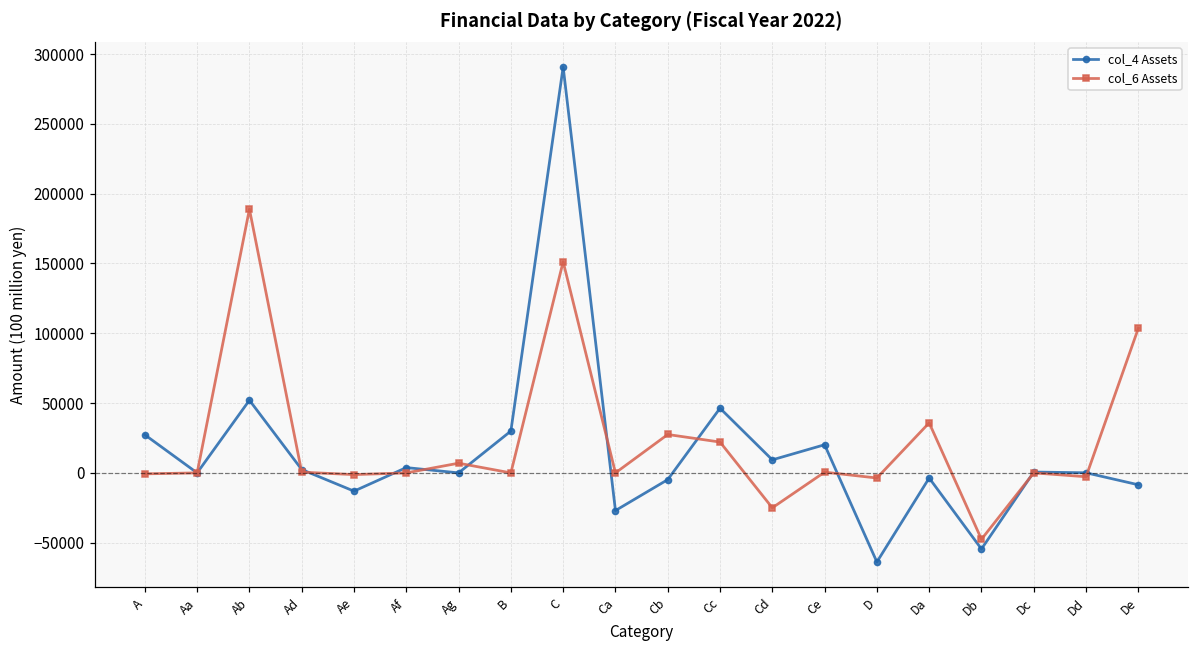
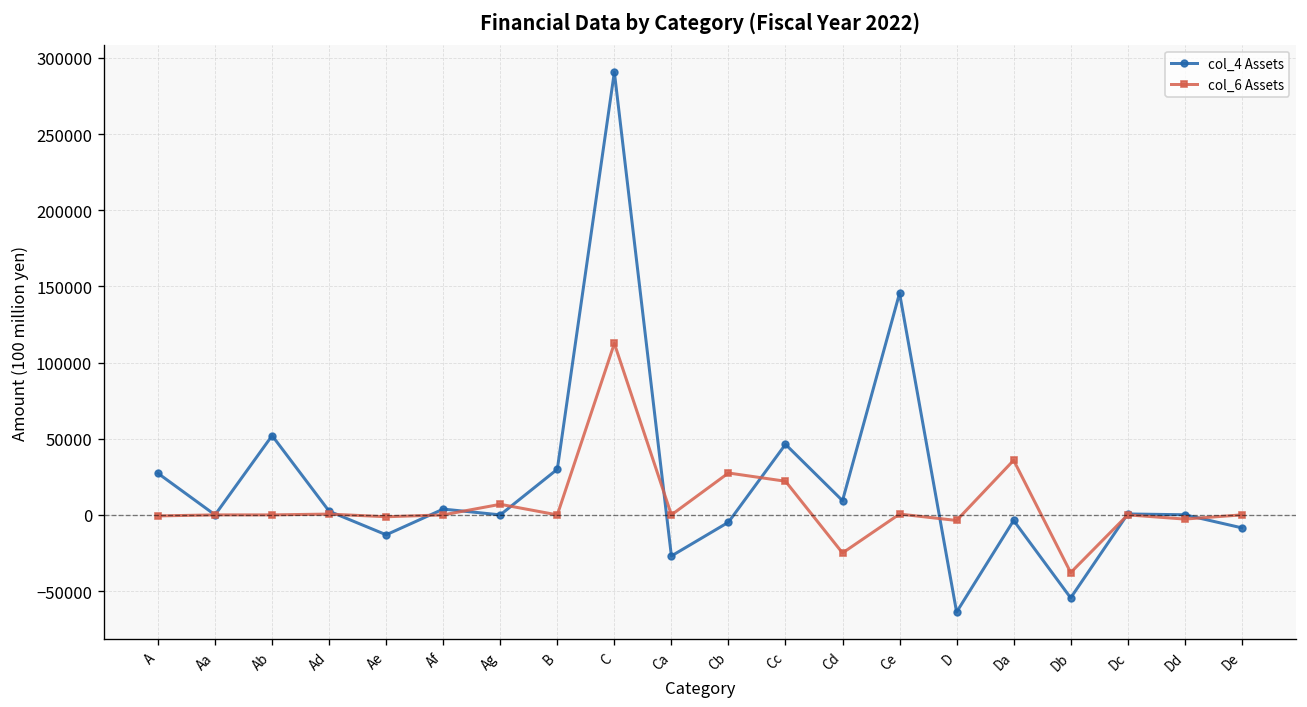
  {
    "col_4 Assets": {
      "A": 27000,
      "Ab": 52000,
      "Ae": -13000,
      "Af": 4000,
      "Ag": 0,
      "B": 30000,
      "C": 291000,
      "Ca": -27000,
      "Cb": -5000,
      "Cc": 46000,
      "Cd": 9000,
-     "Ce": 20000,
+     "Ce": 146000,
      "D": -64000,
      "Da": -4000,
      "Db": -55000,
      "Dd": 0,
      "De": -9000
    },
    "col_6 Assets": {
      "A": -1000,
-     "Ab": 189000,
+     "Ab": 0,
      "Ae": -1000,
      "Af": 0,
      "Ag": 7000,
      "B": 0,
-     "C": 151000,
+     "C": 113000,
      "Ca": 0,
      "Cb": 28000,
      "Cc": 22000,
      "Cd": -25000,
      "Ce": 1000,
      "D": -4000,
      "Da": 36000,
-     "Db": -48000,
+     "Db": -38000,
      "Dd": -3000,
-     "De": 104000
+     "De": 0
    }
  }
